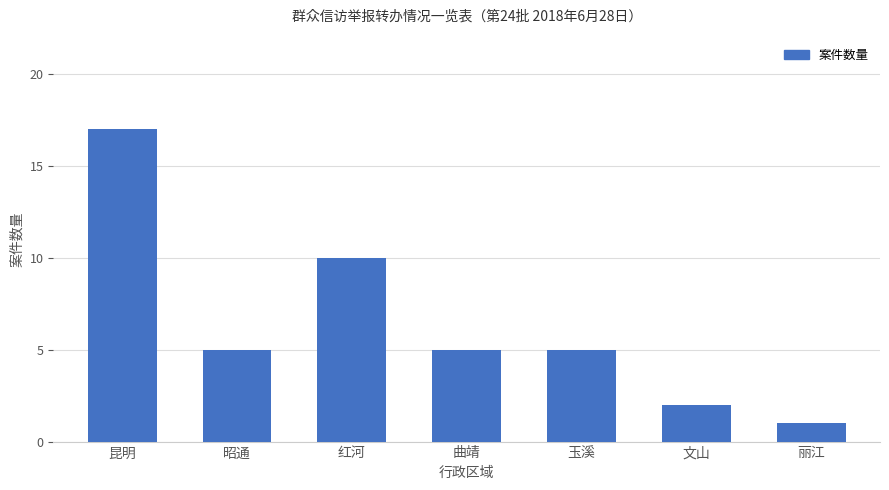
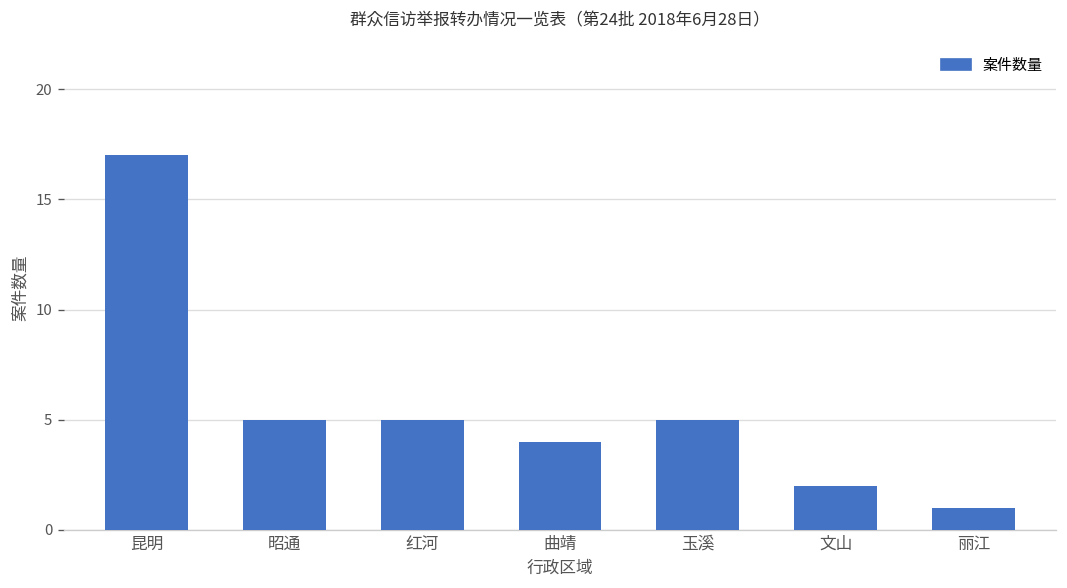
  {
    "昆明": 17,
    "昭通": 5,
-   "红河": 10,
-   "曲靖": 5,
+   "红河": 5,
+   "曲靖": 4,
    "玉溪": 5,
    "文山": 2,
    "丽江": 1
  }
